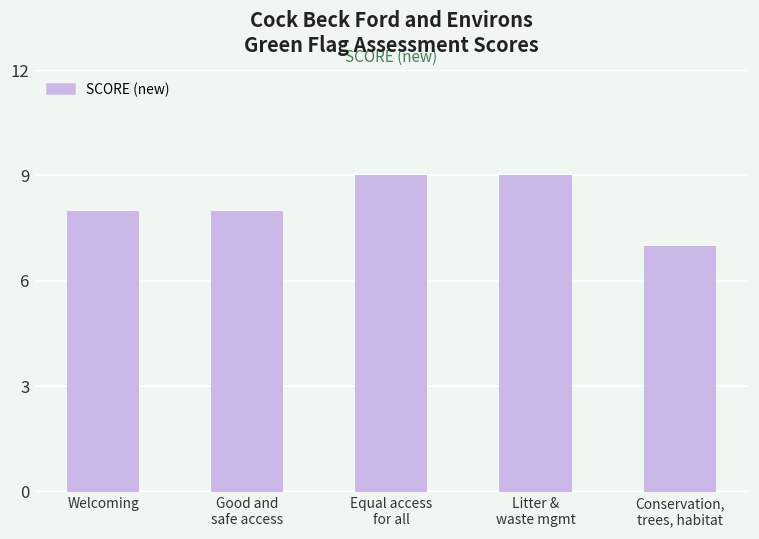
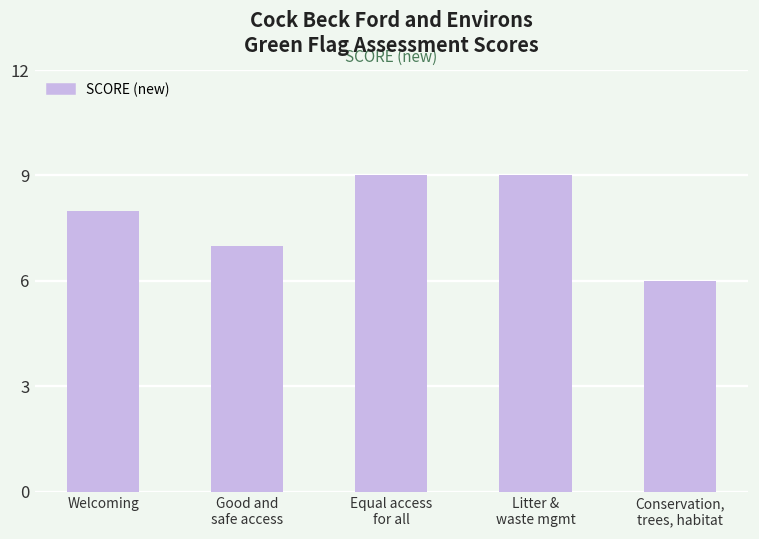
  {
    "Welcoming": 8,
-   "Good and safe access": 8,
+   "Good and safe access": 7,
    "Equal access for all": 9,
    "Litter & waste mgmt": 9,
-   "Conservation, trees, habitat": 7
+   "Conservation, trees, habitat": 6
  }
